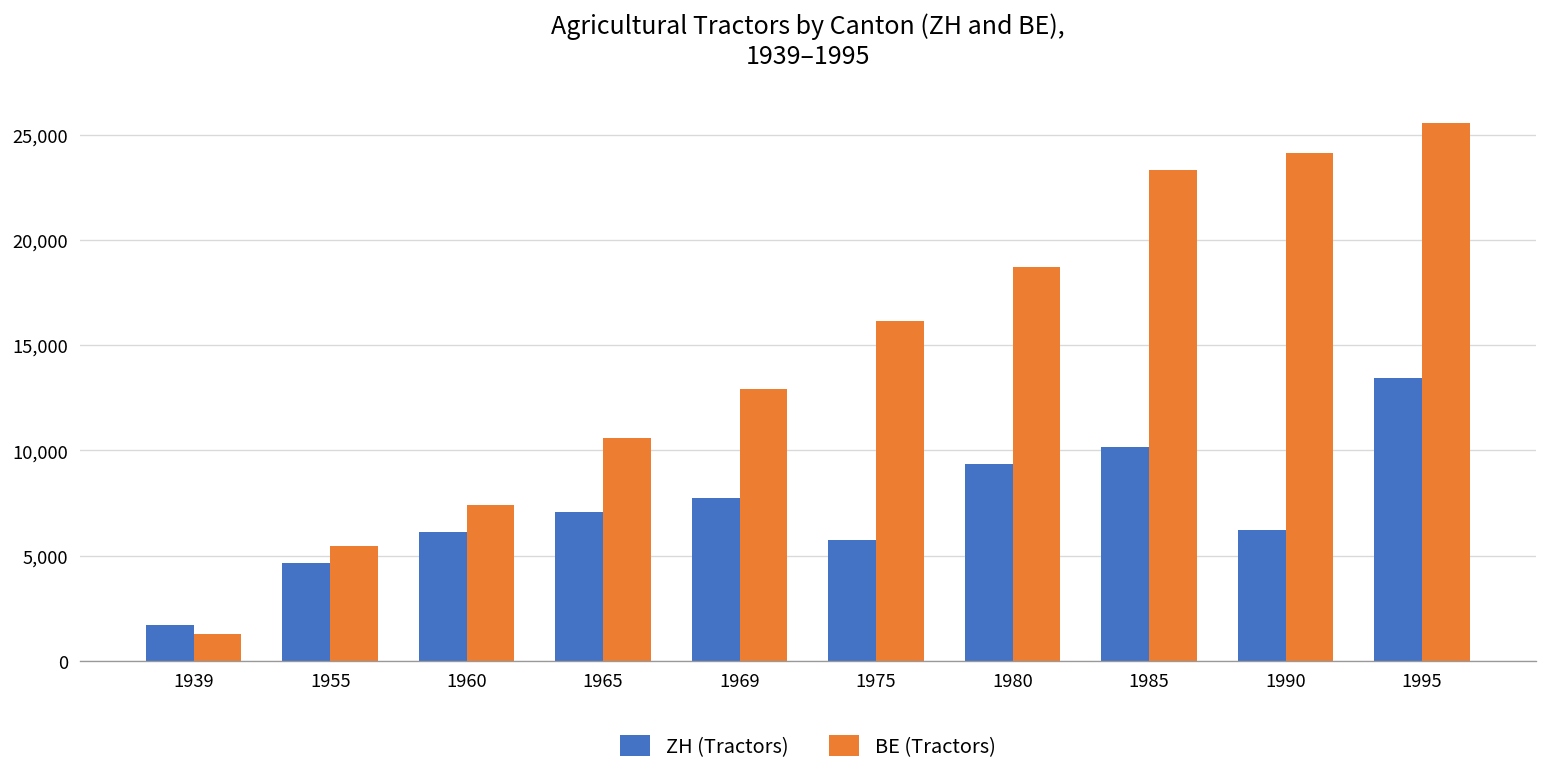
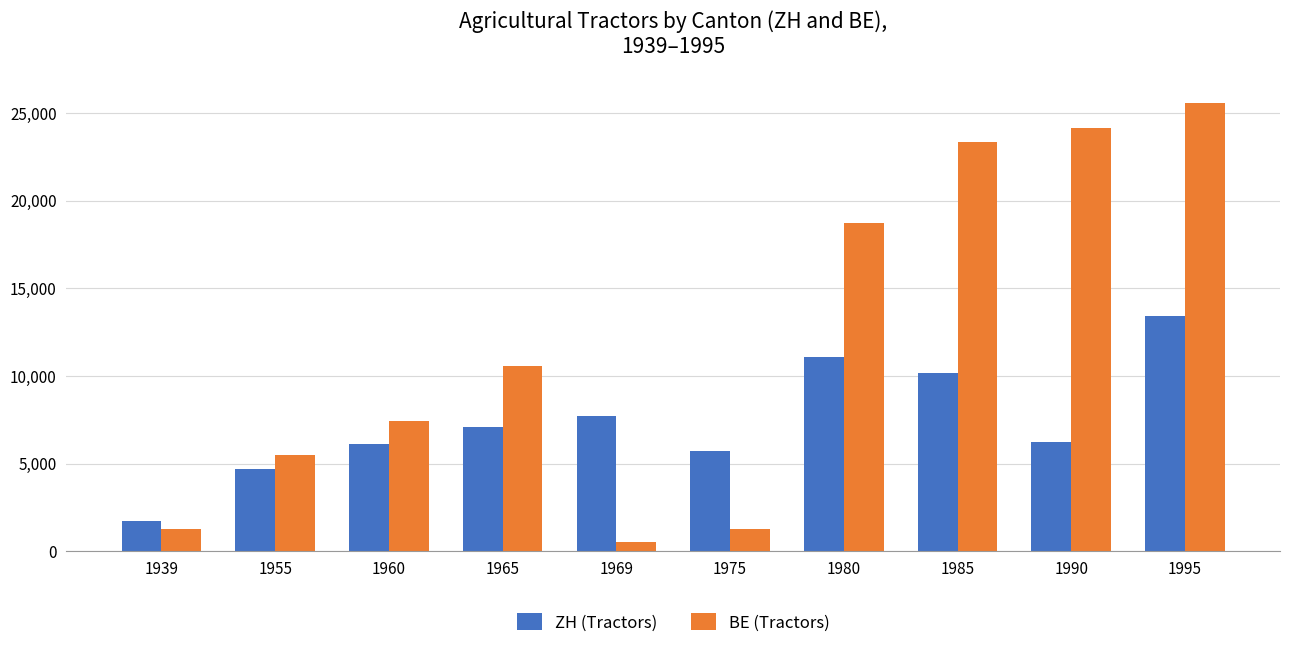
  {
    "ZH (Tractors)": {
      "1939": "1,700",
      "1955": "4,700",
      "1960": "6,100",
      "1965": "7,100",
      "1969": "7,700",
      "1975": "5,700",
-     "1980": "9,400",
+     "1980": "11,100",
      "1985": "10,200",
      "1990": "6,200",
      "1995": "13,400"
    },
    "BE (Tractors)": {
      "1939": "1,300",
      "1955": "5,500",
      "1960": "7,400",
      "1965": "10,600",
-     "1969": "12,900",
-     "1975": "16,200",
+     "1969": "500",
+     "1975": "1,200",
      "1980": "18,700",
      "1985": "23,300",
      "1990": "24,100",
      "1995": "25,600"
    }
  }
